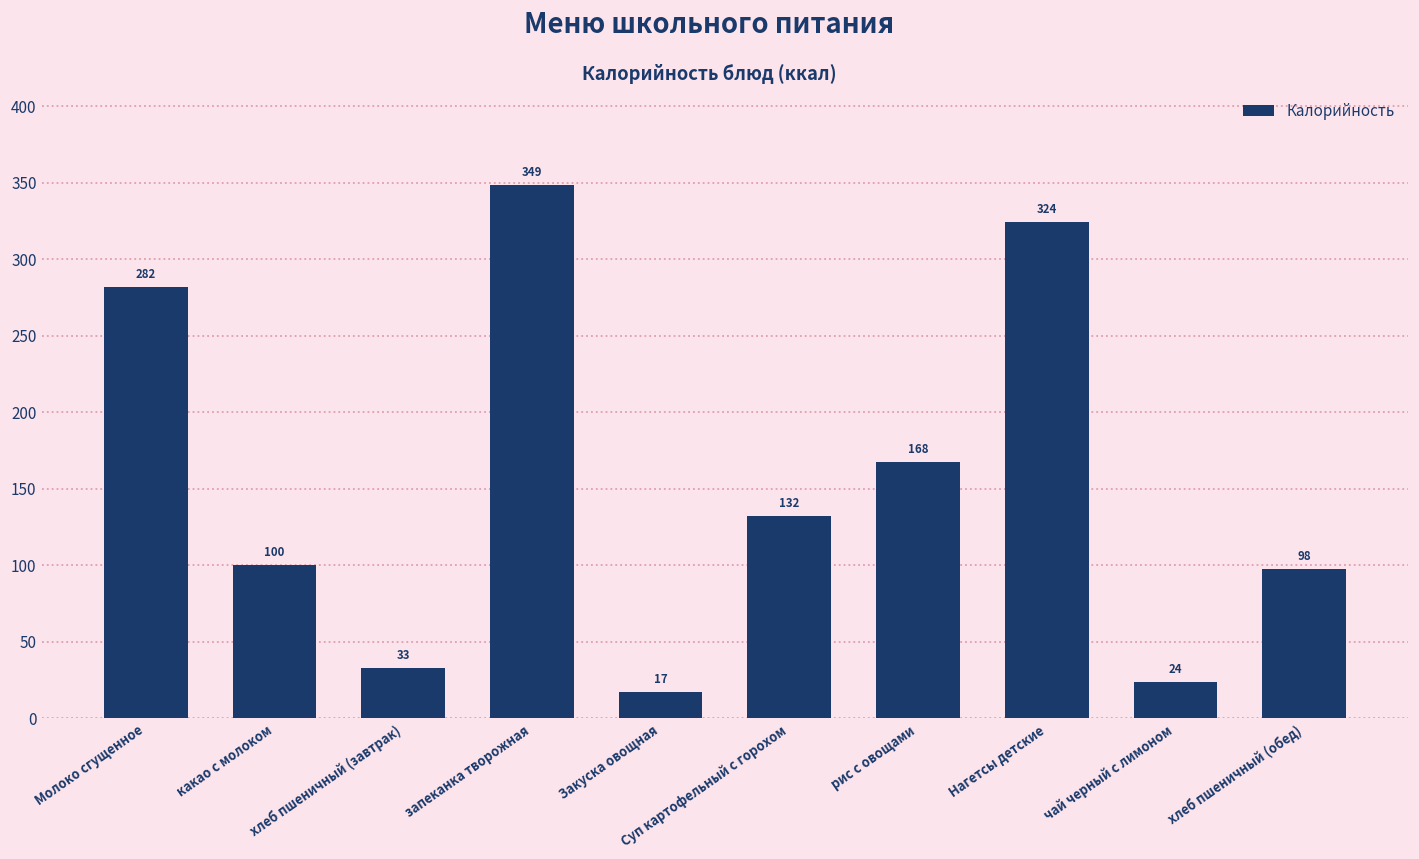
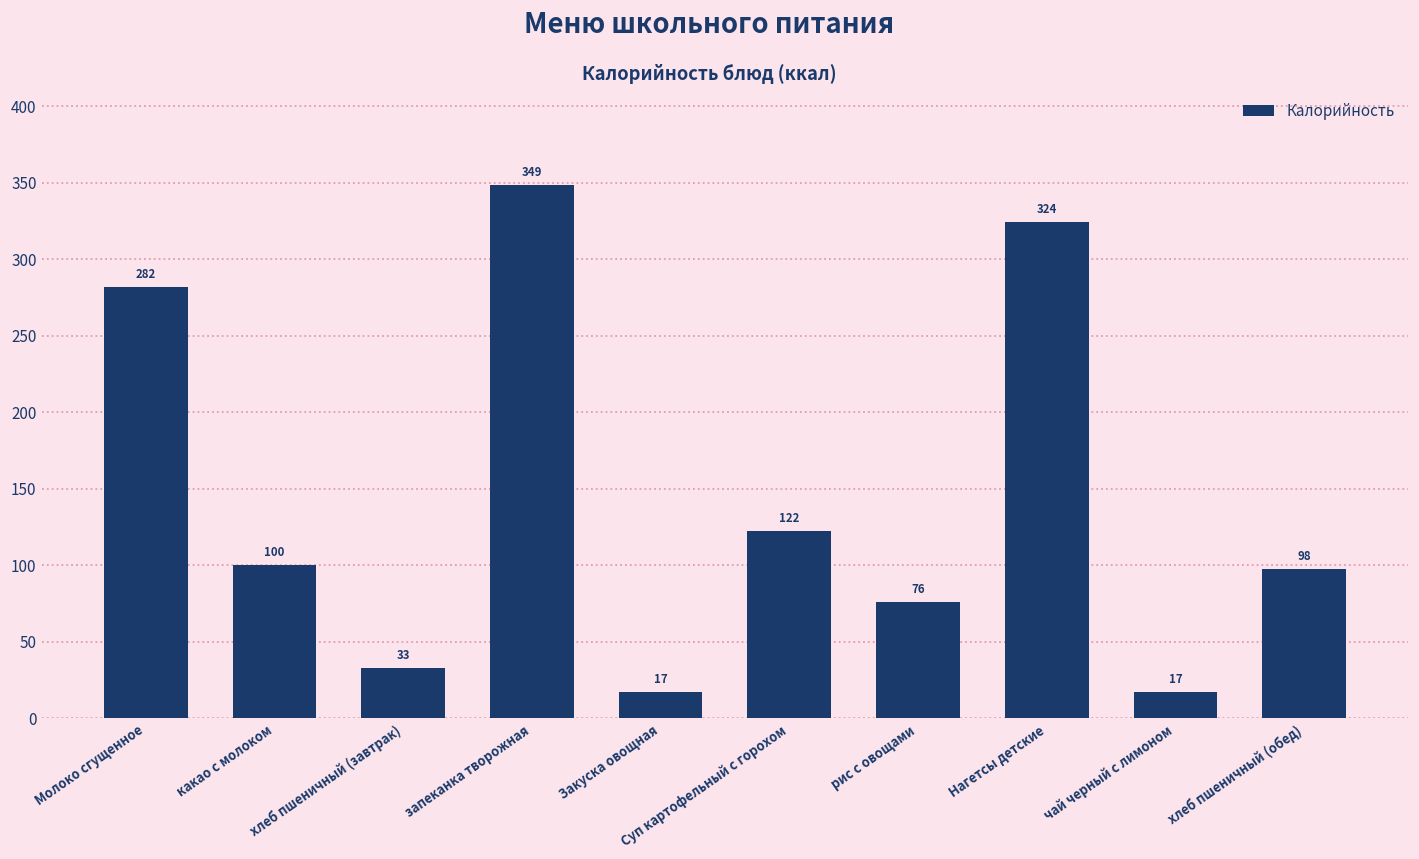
  {
    "Молоко сгущенное": 282,
    "какао с молоком": 100,
    "хлеб пшеничный (завтрак)": 33,
    "запеканка творожная": 349,
    "Закуска овощная": 17,
-   "Суп картофельный с горохом": 132,
-   "рис с овощами": 168,
+   "Суп картофельный с горохом": 122,
+   "рис с овощами": 76,
    "Нагетсы детские": 324,
-   "чай черный с лимоном": 24,
+   "чай черный с лимоном": 17,
    "хлеб пшеничный (обед)": 98
  }
